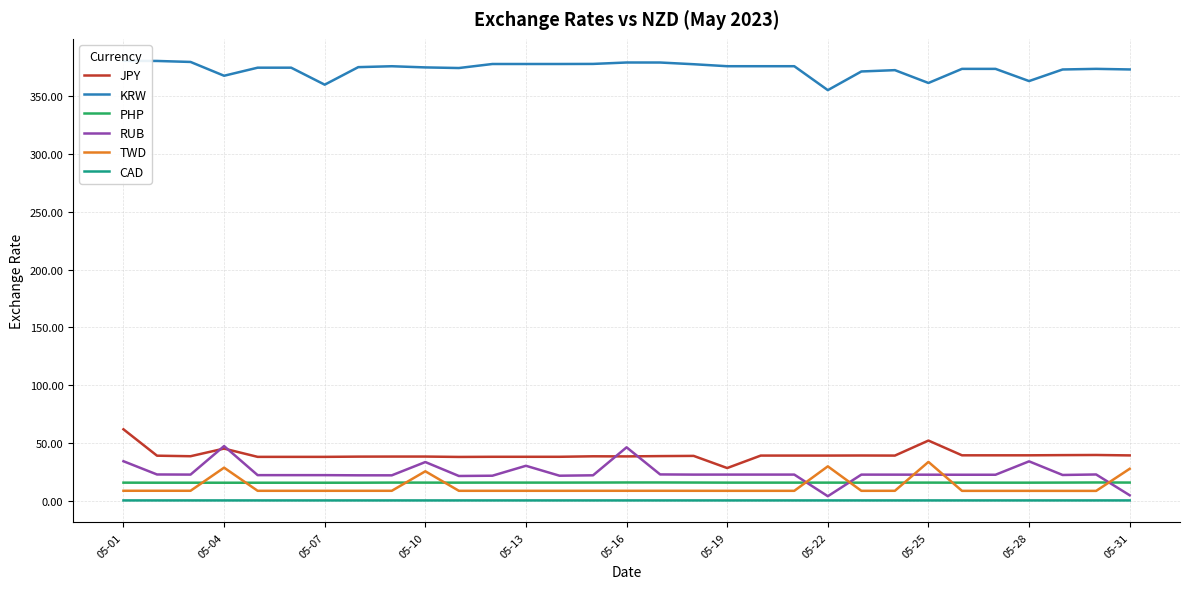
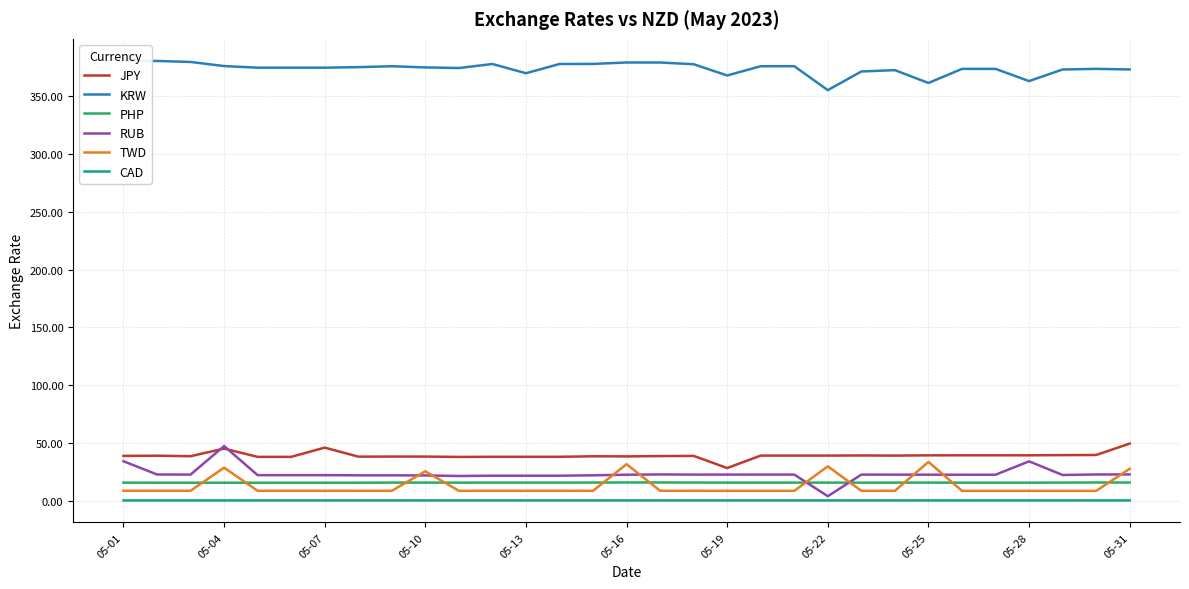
  {
    "JPY": {
-     "05-01": 62,
-     "05-07": 38,
+     "05-01": 39,
+     "05-07": 46,
      "05-10": 38,
      "05-13": 38,
      "05-16": 38,
      "05-19": 28,
      "05-22": 39,
-     "05-25": 52,
+     "05-25": 39,
      "05-28": 39,
-     "05-31": 39
+     "05-31": 50
    },
    "KRW": {
-     "05-04": 368,
-     "05-07": 360,
+     "05-04": 376,
+     "05-07": 375,
      "05-10": 375,
-     "05-13": 378,
+     "05-13": 370,
      "05-16": 379,
-     "05-19": 376,
+     "05-19": 368,
      "05-22": 355,
      "05-25": 361,
      "05-28": 363,
      "05-31": 373
    },
    "RUB": {
      "05-01": 34,
      "05-07": 22,
-     "05-10": 34,
-     "05-13": 30,
-     "05-16": 46,
+     "05-10": 22,
+     "05-13": 22,
+     "05-16": 23,
      "05-19": 23,
      "05-22": 4,
      "05-25": 23,
      "05-28": 34,
-     "05-31": 5
+     "05-31": 23
    },
    "TWD": {
      "05-01": 9,
      "05-04": 29,
      "05-07": 9,
      "05-10": 26,
      "05-13": 9,
-     "05-16": 9,
+     "05-16": 32,
      "05-19": 9,
      "05-22": 30,
      "05-25": 34,
      "05-28": 9,
      "05-31": 28
    }
  }
